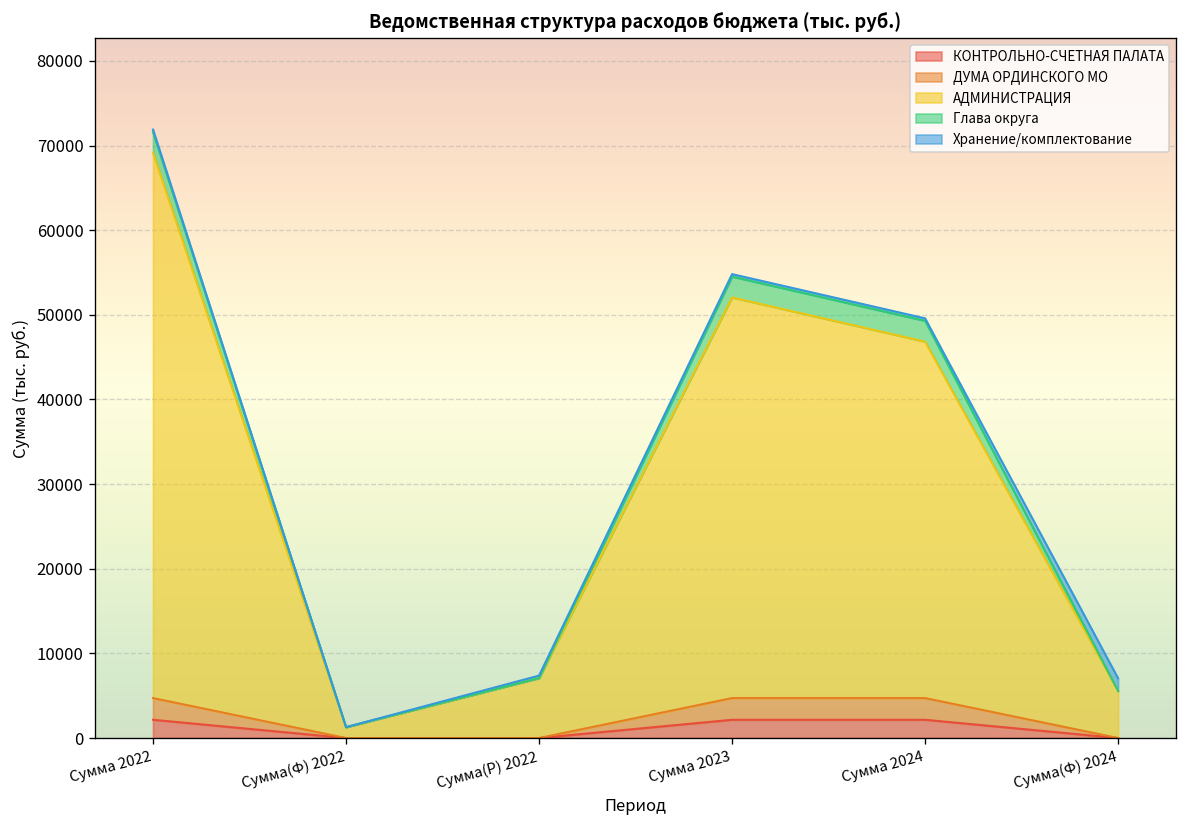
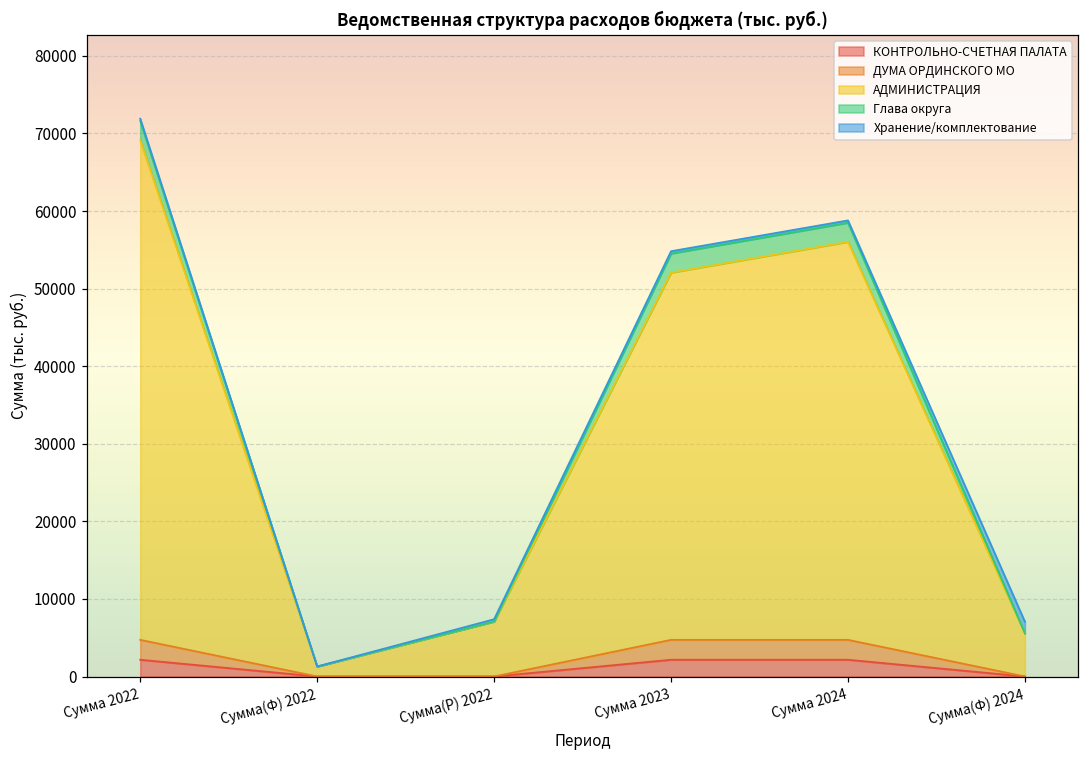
  {
    "АДМИНИСТРАЦИЯ": {
      "Сумма 2022": 64000,
      "Сумма 2023": 47000,
-     "Сумма 2024": 42000
+     "Сумма 2024": 51000
    },
    "Хранение/комплектование": {
      "Сумма(Ф) 2024": 1000
    }
  }
